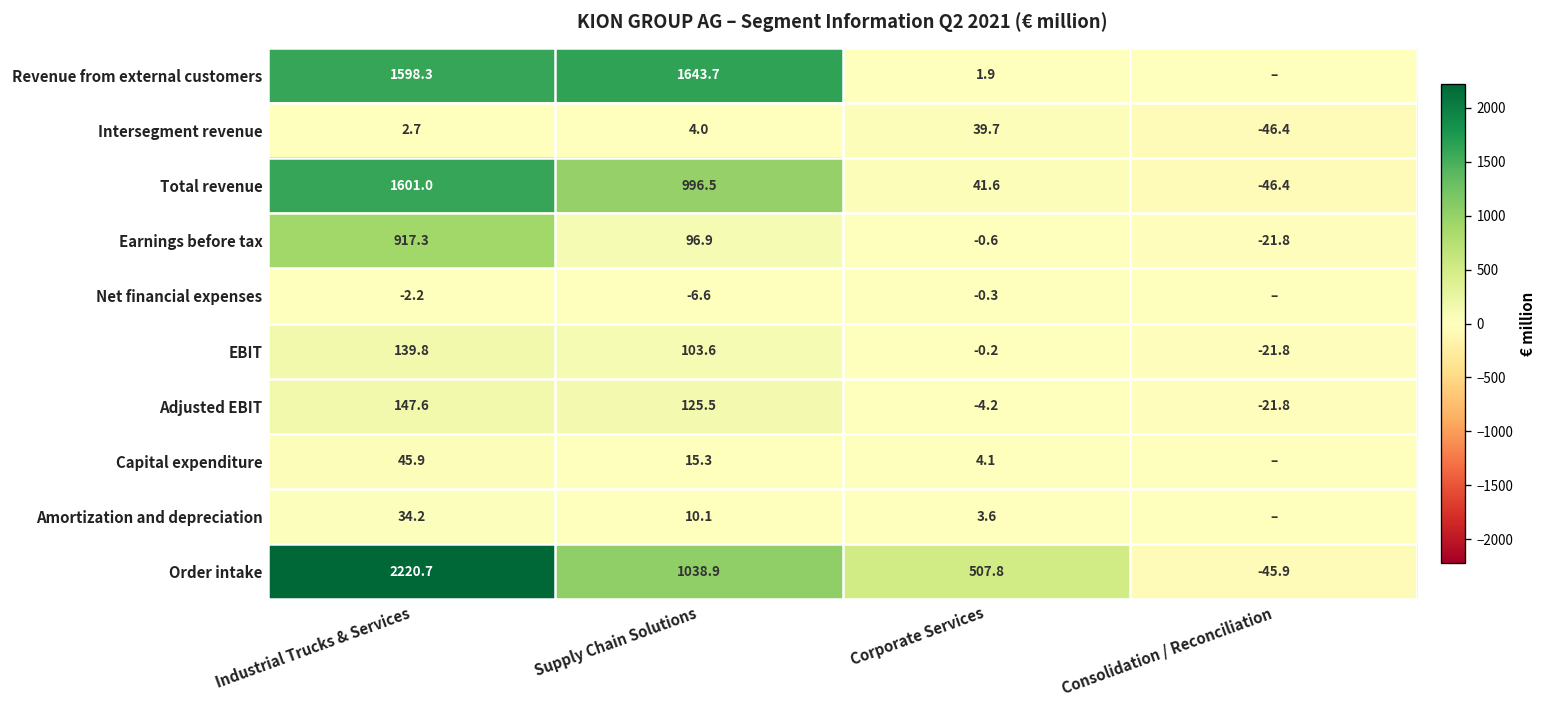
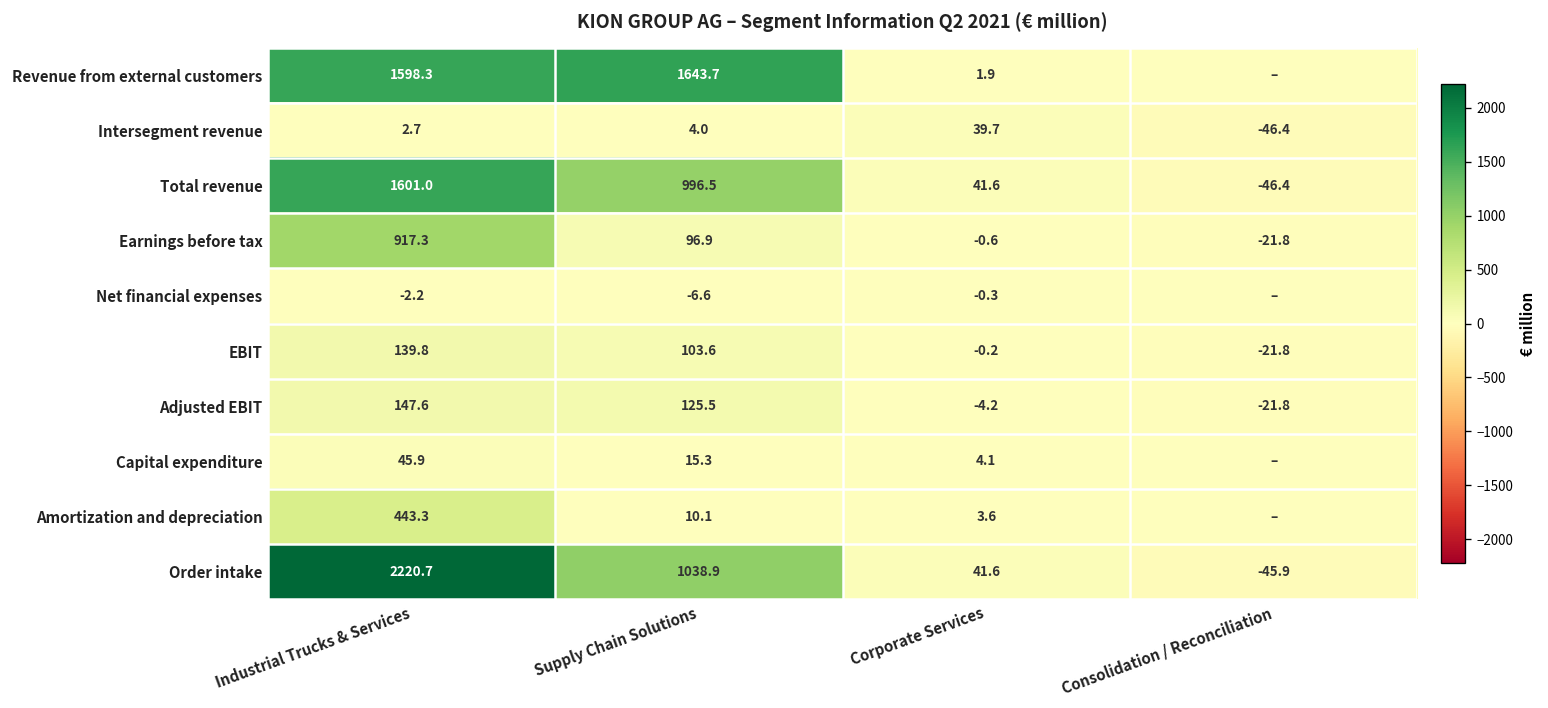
  {
    "Revenue from external customers": {
      "Industrial Trucks & Services": 1598.3,
      "Supply Chain Solutions": 1643.7,
      "Corporate Services": 1.9
    },
    "Intersegment revenue": {
      "Industrial Trucks & Services": 2.7,
      "Supply Chain Solutions": 4.0,
      "Corporate Services": 39.7,
      "Consolidation / Reconciliation": -46.4
    },
    "Total revenue": {
      "Industrial Trucks & Services": 1601.0,
      "Supply Chain Solutions": 996.5,
      "Corporate Services": 41.6,
      "Consolidation / Reconciliation": -46.4
    },
    "Earnings before tax": {
      "Industrial Trucks & Services": 917.3,
      "Supply Chain Solutions": 96.9,
      "Corporate Services": -0.6,
      "Consolidation / Reconciliation": -21.8
    },
    "Net financial expenses": {
      "Industrial Trucks & Services": -2.2,
      "Supply Chain Solutions": -6.6,
      "Corporate Services": -0.3
    },
    "EBIT": {
      "Industrial Trucks & Services": 139.8,
      "Supply Chain Solutions": 103.6,
      "Corporate Services": -0.2,
      "Consolidation / Reconciliation": -21.8
    },
    "Adjusted EBIT": {
      "Industrial Trucks & Services": 147.6,
      "Supply Chain Solutions": 125.5,
      "Corporate Services": -4.2,
      "Consolidation / Reconciliation": -21.8
    },
    "Capital expenditure": {
      "Industrial Trucks & Services": 45.9,
      "Supply Chain Solutions": 15.3,
      "Corporate Services": 4.1
    },
    "Amortization and depreciation": {
-     "Industrial Trucks & Services": 34.2,
+     "Industrial Trucks & Services": 443.3,
      "Supply Chain Solutions": 10.1,
      "Corporate Services": 3.6
    },
    "Order intake": {
      "Industrial Trucks & Services": 2220.7,
      "Supply Chain Solutions": 1038.9,
-     "Corporate Services": 507.8,
+     "Corporate Services": 41.6,
      "Consolidation / Reconciliation": -45.9
    }
  }
